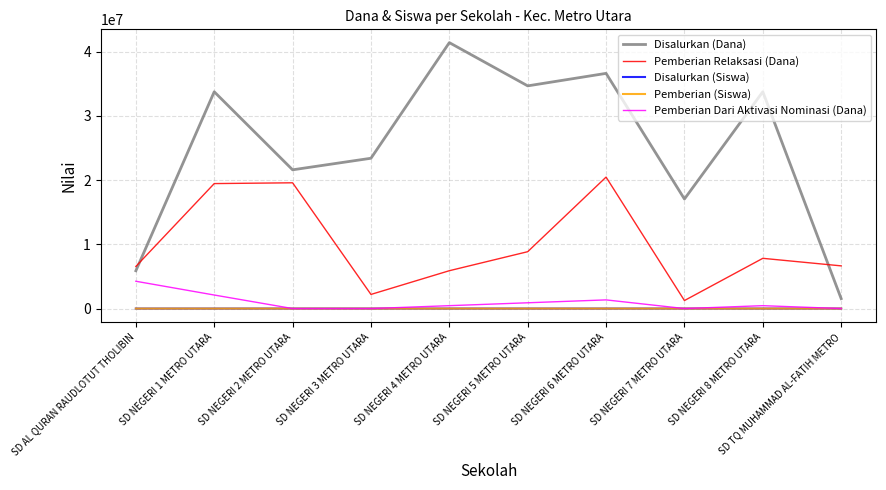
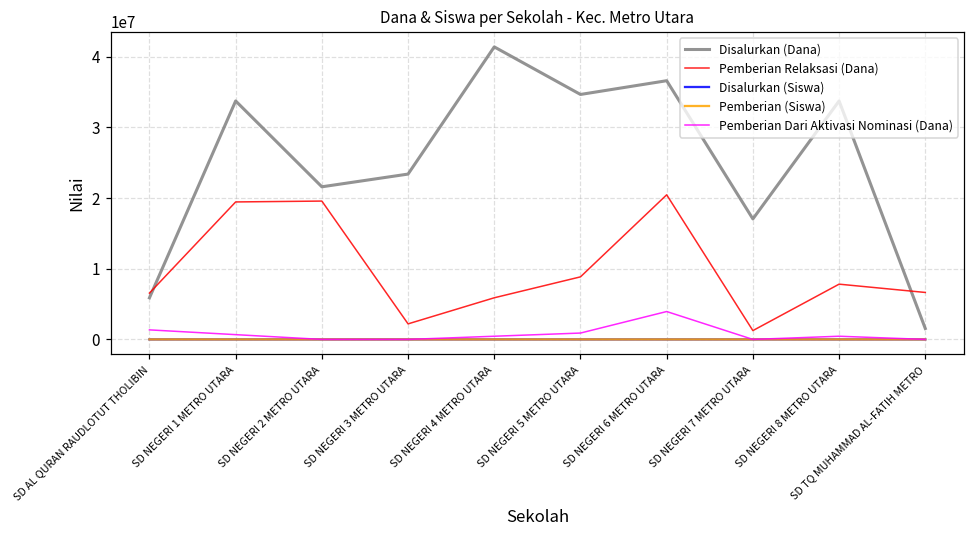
  {
    "Disalurkan (Dana)": {
      "SD AL QURAN RAUDLOTUT THOLIBIN": 6000000,
      "SD NEGERI 1 METRO UTARA": 34000000,
      "SD NEGERI 2 METRO UTARA": 22000000,
      "SD NEGERI 3 METRO UTARA": 23000000,
      "SD NEGERI 4 METRO UTARA": 41000000,
      "SD NEGERI 5 METRO UTARA": 35000000,
      "SD NEGERI 6 METRO UTARA": 37000000,
      "SD NEGERI 7 METRO UTARA": 17000000,
      "SD TQ MUHAMMAD AL-FATIH METRO": 2000000
    },
    "Pemberian Relaksasi (Dana)": {
      "SD AL QURAN RAUDLOTUT THOLIBIN": 7000000,
      "SD NEGERI 1 METRO UTARA": 19000000,
      "SD NEGERI 2 METRO UTARA": 20000000,
      "SD NEGERI 3 METRO UTARA": 2000000,
      "SD NEGERI 4 METRO UTARA": 6000000,
      "SD NEGERI 5 METRO UTARA": 9000000,
      "SD NEGERI 6 METRO UTARA": 20000000,
      "SD NEGERI 7 METRO UTARA": 1000000,
      "SD NEGERI 8 METRO UTARA": 8000000,
      "SD TQ MUHAMMAD AL-FATIH METRO": 7000000
    },
    "Pemberian (Siswa)": {
      "SD AL QURAN RAUDLOTUT THOLIBIN": 0,
      "SD NEGERI 1 METRO UTARA": 0,
      "SD NEGERI 4 METRO UTARA": 0,
      "SD NEGERI 5 METRO UTARA": 0,
      "SD NEGERI 6 METRO UTARA": 0,
      "SD NEGERI 8 METRO UTARA": 0
    },
    "Pemberian Dari Aktivasi Nominasi (Dana)": {
-     "SD AL QURAN RAUDLOTUT THOLIBIN": 4000000,
-     "SD NEGERI 1 METRO UTARA": 2000000,
+     "SD AL QURAN RAUDLOTUT THOLIBIN": 1000000,
+     "SD NEGERI 1 METRO UTARA": 1000000,
      "SD NEGERI 4 METRO UTARA": 0,
      "SD NEGERI 5 METRO UTARA": 1000000,
-     "SD NEGERI 6 METRO UTARA": 1000000,
+     "SD NEGERI 6 METRO UTARA": 4000000,
      "SD NEGERI 8 METRO UTARA": 0
    }
  }
